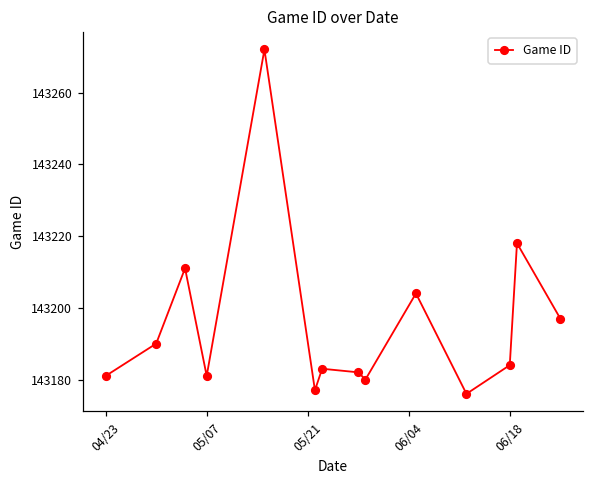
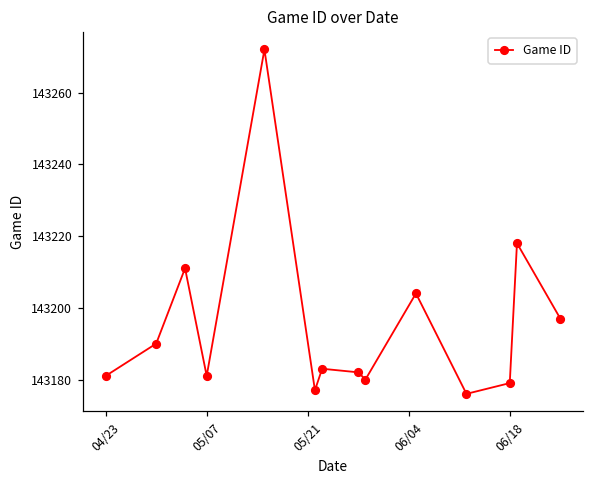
  {
    "04/23": 143181,
    "05/07": 143181,
-   "06/18": 143184
+   "06/18": 143179
  }
